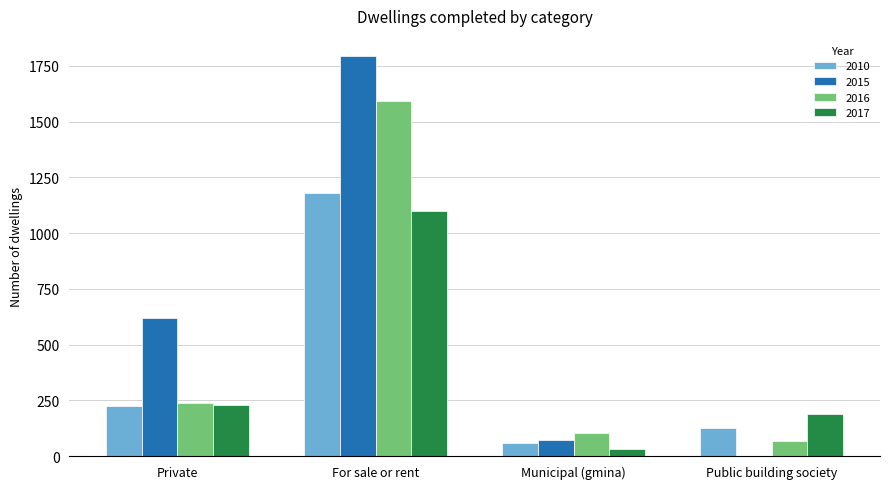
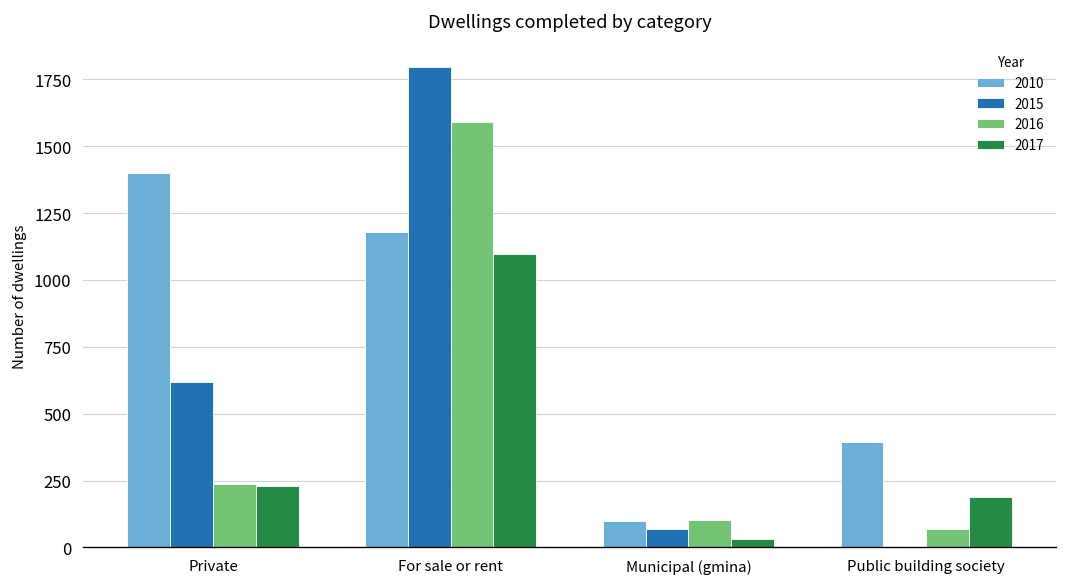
  {
    "2010": {
-     "Private": 220,
+     "Private": 1400,
      "For sale or rent": 1180,
-     "Municipal (gmina)": 60,
-     "Public building society": 130
+     "Municipal (gmina)": 100,
+     "Public building society": 390
    },
    "2015": {
      "Private": 620,
      "For sale or rent": 1800,
      "Municipal (gmina)": 70,
      "Public building society": 0
    },
    "2016": {
      "Private": 240,
      "For sale or rent": 1590,
      "Municipal (gmina)": 100,
      "Public building society": 70
    },
    "2017": {
      "Private": 230,
      "For sale or rent": 1100,
      "Municipal (gmina)": 30,
      "Public building society": 190
    }
  }
